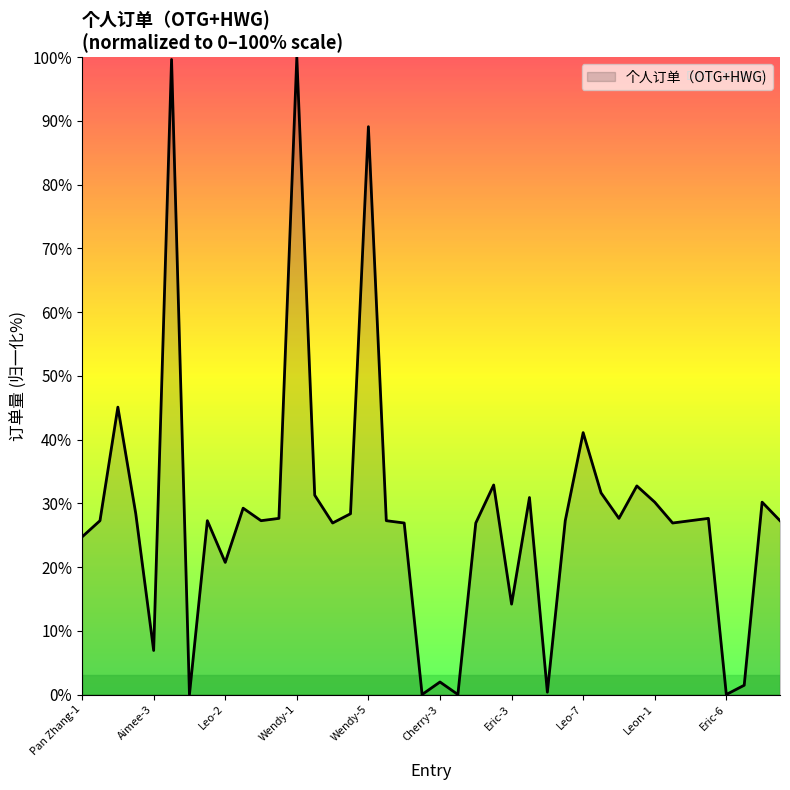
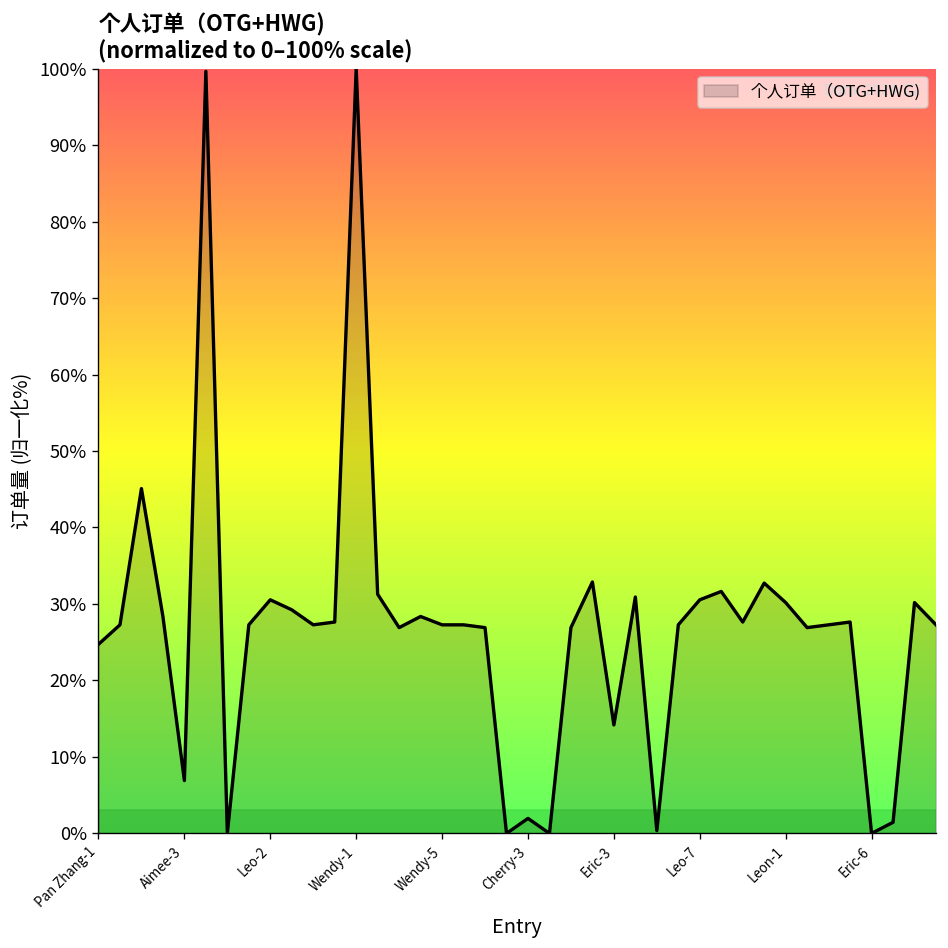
  {
    "Pan Zhang-1": "25%",
    "Aimee-3": "7%",
-   "Leo-2": "21%",
+   "Leo-2": "31%",
    "Wendy-1": "100%",
-   "Wendy-5": "89%",
+   "Wendy-5": "27%",
    "Eric-3": "14%",
-   "Leo-7": "41%",
+   "Leo-7": "31%",
    "Leon-1": "30%"
  }
